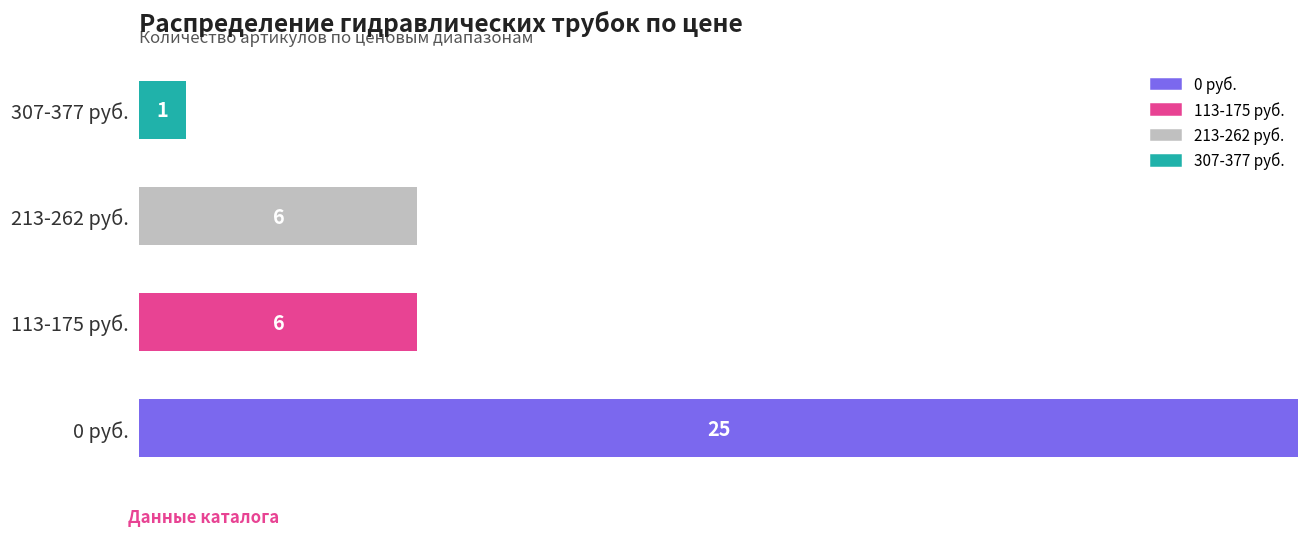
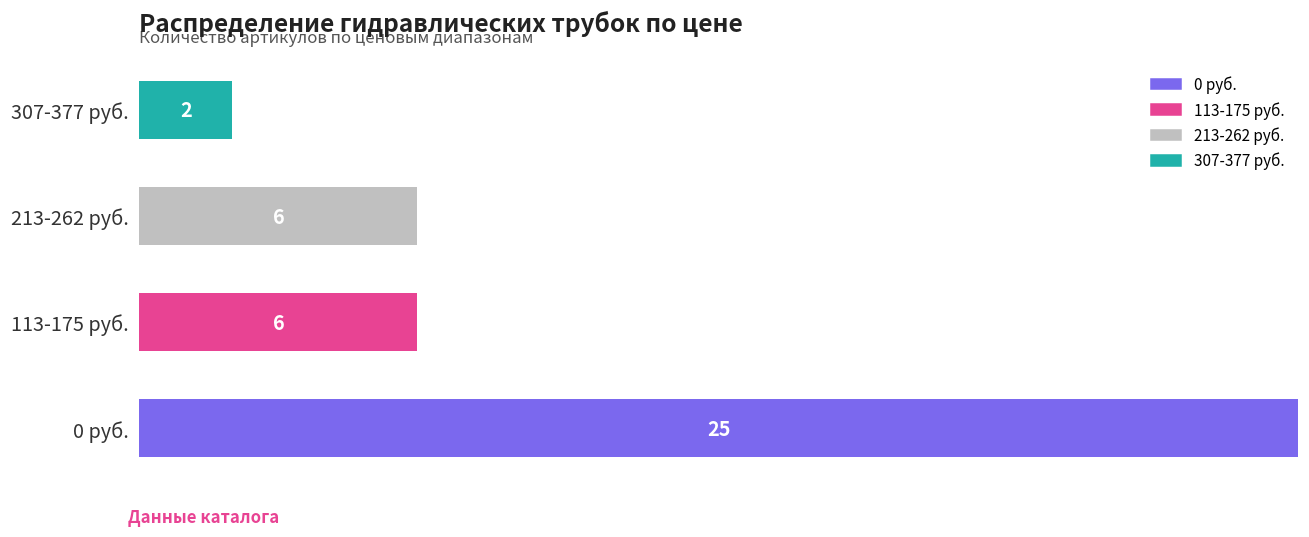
  {
    "0 руб.": {
      "0 руб.": 25
    },
    "113-175 руб.": {
      "113-175 руб.": 6
    },
    "213-262 руб.": {
      "213-262 руб.": 6
    },
    "307-377 руб.": {
-     "307-377 руб.": 1
+     "307-377 руб.": 2
    }
  }
